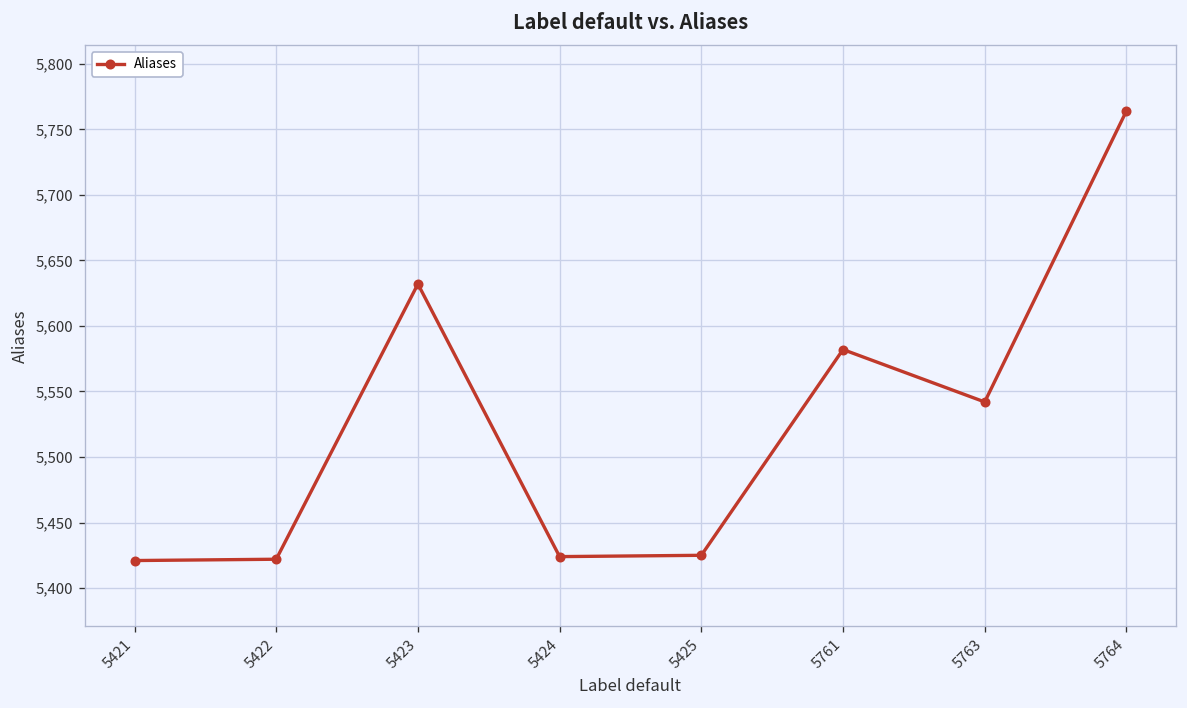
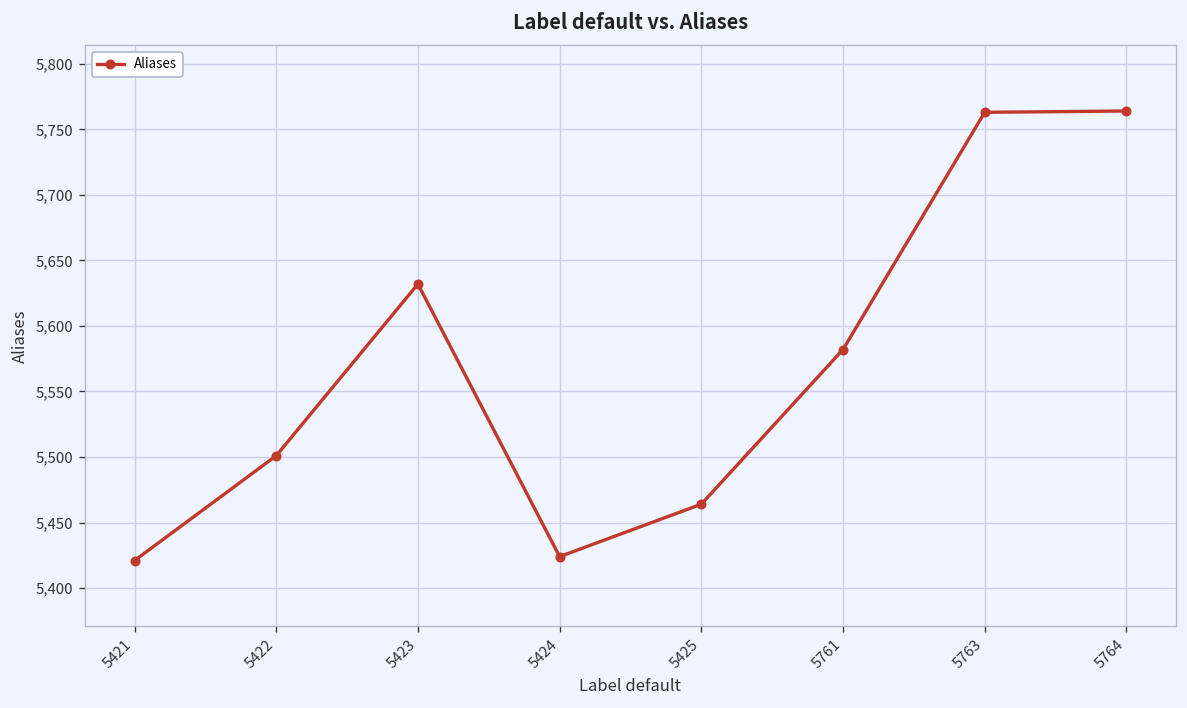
  {
    "5421": "5,421",
-   "5422": "5,422",
+   "5422": "5,501",
    "5423": "5,632",
    "5424": "5,424",
-   "5425": "5,425",
+   "5425": "5,464",
    "5761": "5,582",
-   "5763": "5,542",
+   "5763": "5,763",
    "5764": "5,764"
  }
